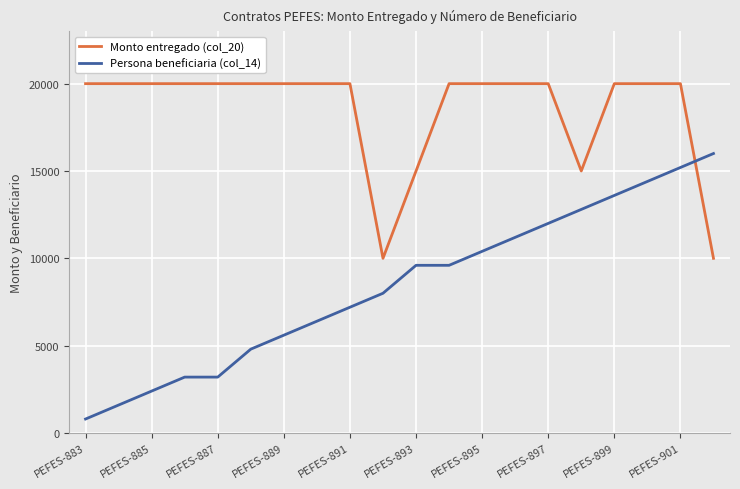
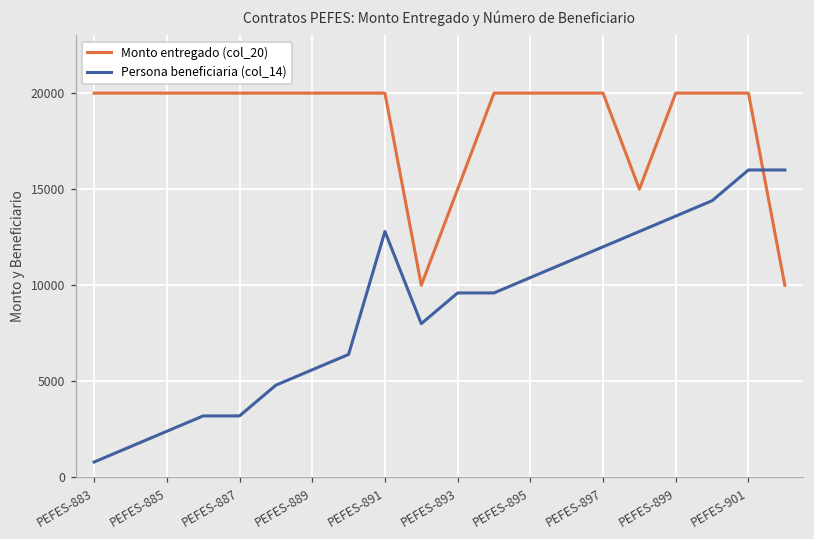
  {
    "Monto entregado (col_20)": {
      "PEFES-883": 20000,
      "PEFES-885": 20000,
      "PEFES-887": 20000,
      "PEFES-889": 20000,
      "PEFES-891": 20000,
      "PEFES-893": 15000,
      "PEFES-895": 20000,
      "PEFES-897": 20000,
      "PEFES-899": 20000,
      "PEFES-901": 20000
    },
    "Persona beneficiaria (col_14)": {
      "PEFES-883": 800,
      "PEFES-885": 2400,
      "PEFES-887": 3200,
      "PEFES-889": 5600,
-     "PEFES-891": 7200,
+     "PEFES-891": 12800,
      "PEFES-893": 9600,
      "PEFES-895": 10400,
      "PEFES-897": 12000,
      "PEFES-899": 13600,
-     "PEFES-901": 15200
+     "PEFES-901": 16000
    }
  }
